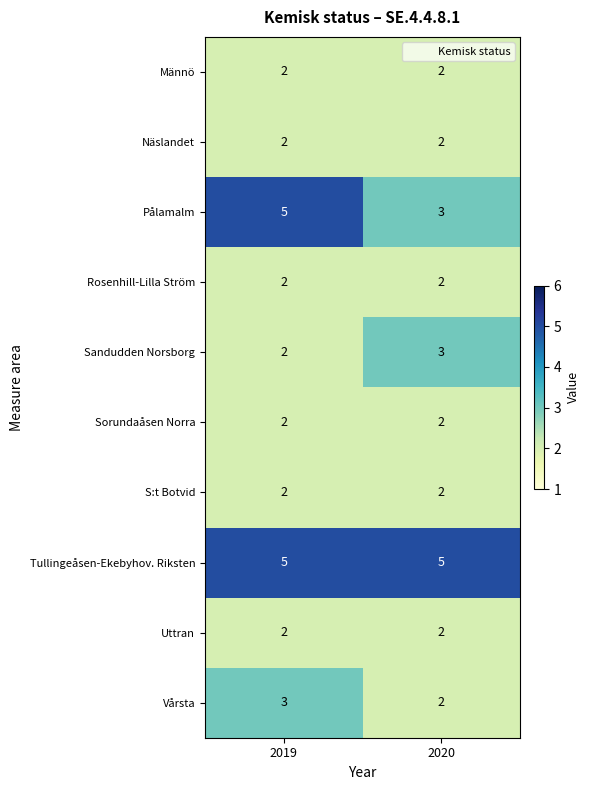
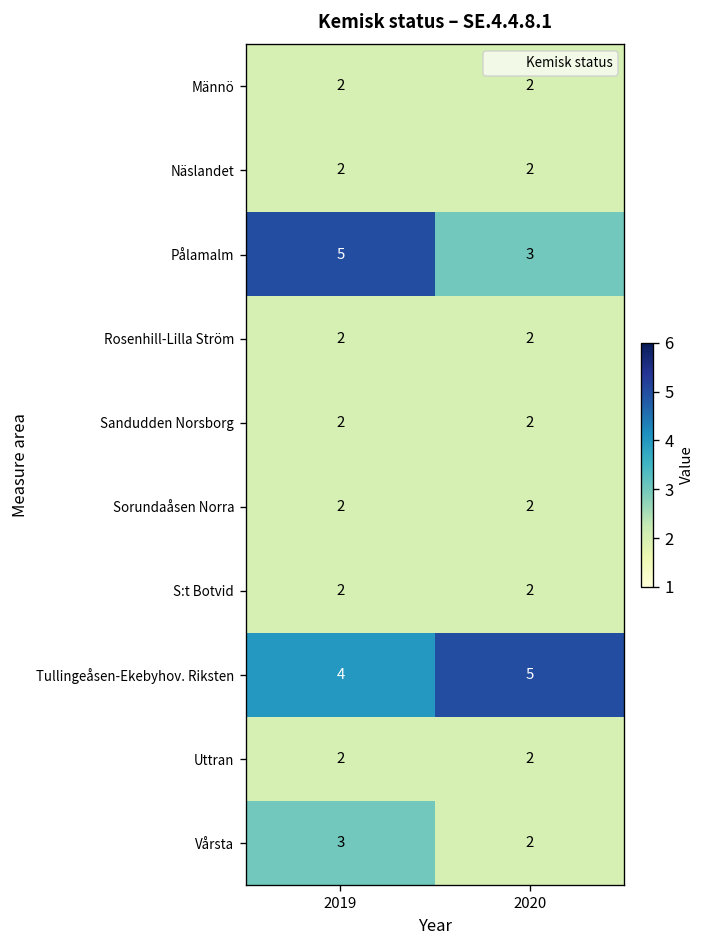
  {
    "Männö": {
      "2019": 2,
      "2020": 2
    },
    "Näslandet": {
      "2019": 2,
      "2020": 2
    },
    "Pålamalm": {
      "2019": 5,
      "2020": 3
    },
    "Rosenhill-Lilla Ström": {
      "2019": 2,
      "2020": 2
    },
    "Sandudden Norsborg": {
      "2019": 2,
-     "2020": 3
+     "2020": 2
    },
    "Sorundaåsen Norra": {
      "2019": 2,
      "2020": 2
    },
    "S:t Botvid": {
      "2019": 2,
      "2020": 2
    },
    "Tullingeåsen-Ekebyhov. Riksten": {
-     "2019": 5,
+     "2019": 4,
      "2020": 5
    },
    "Uttran": {
      "2019": 2,
      "2020": 2
    },
    "Vårsta": {
      "2019": 3,
      "2020": 2
    }
  }
